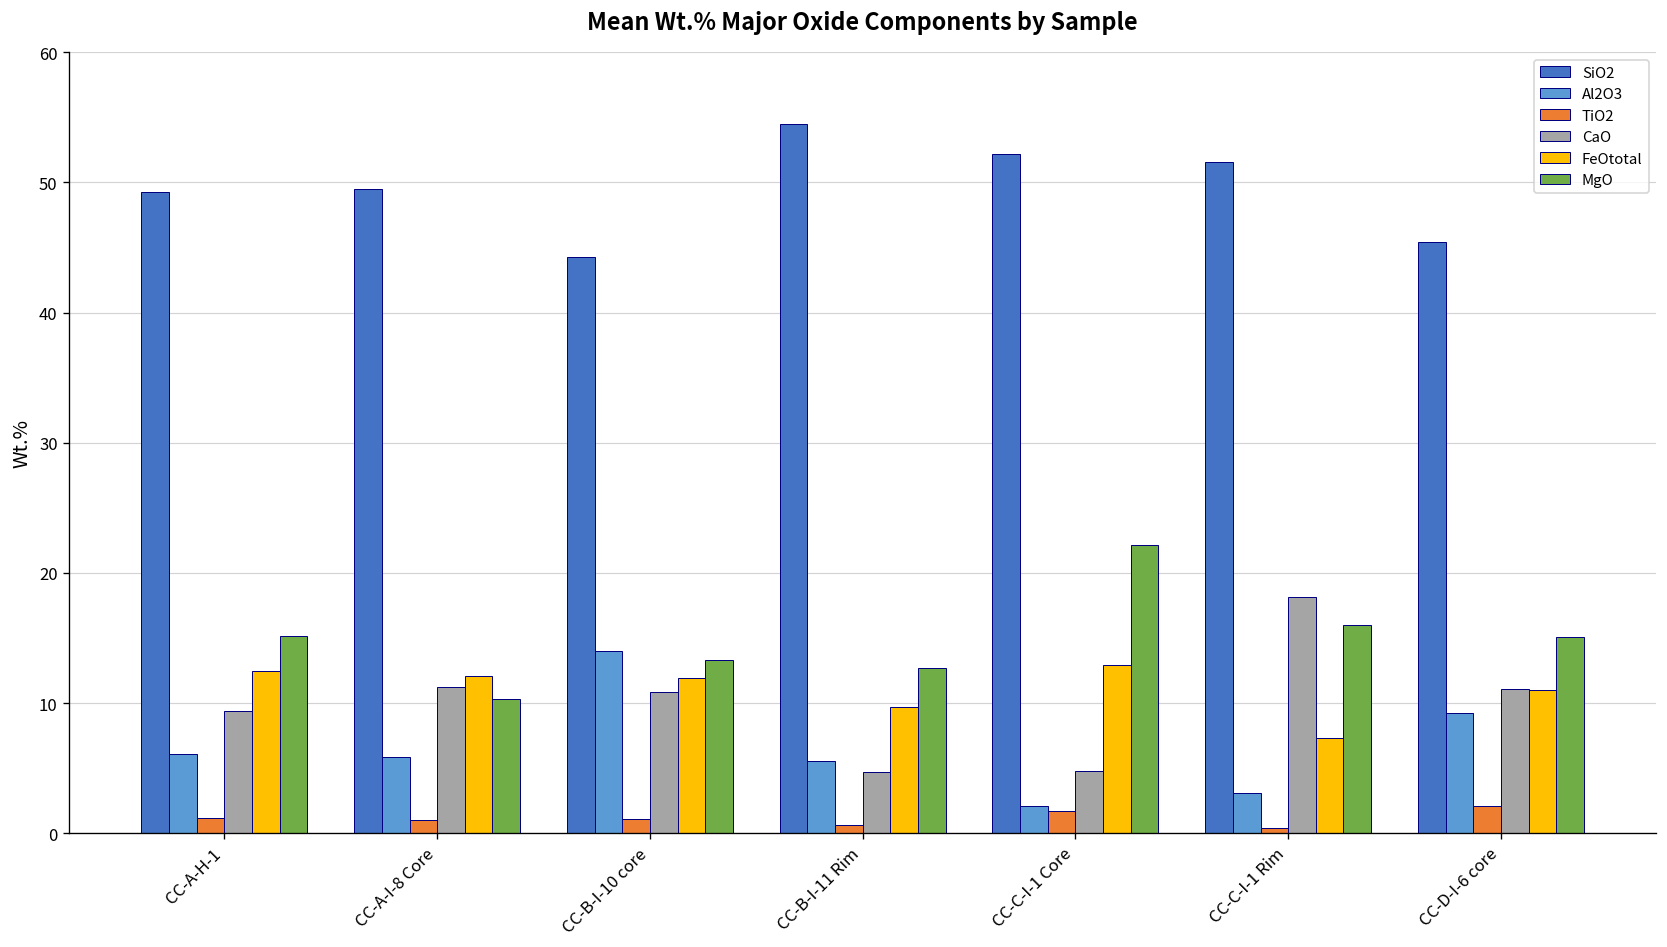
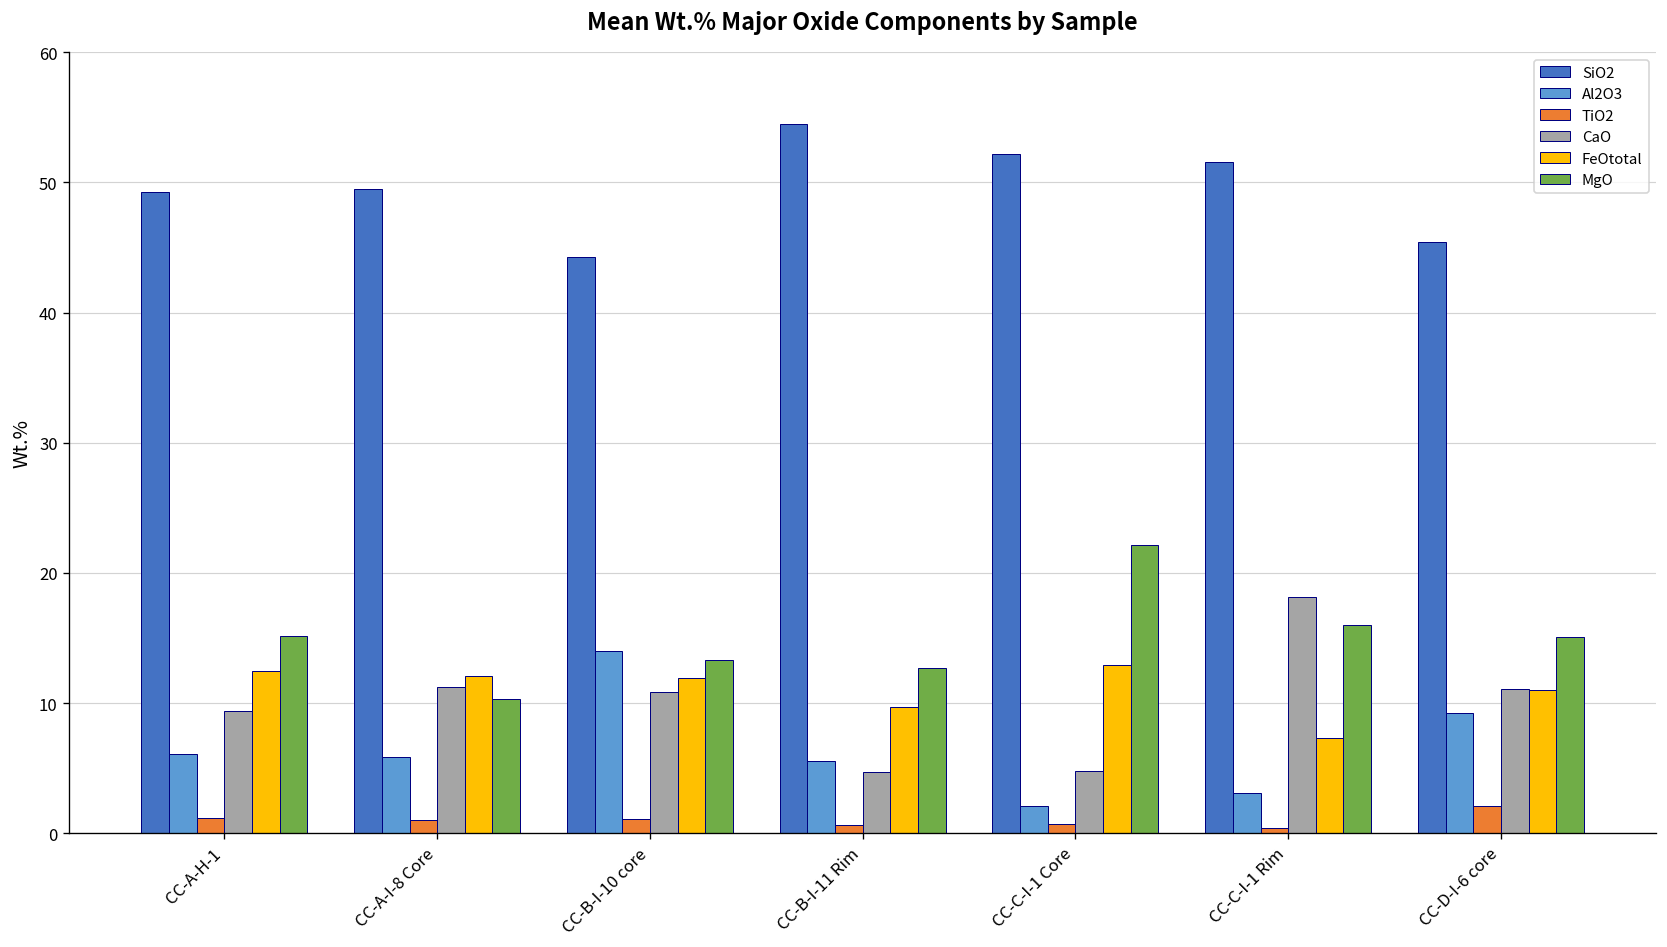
  {
    "TiO2": {
      "CC-A-H-1": 1.1,
      "CC-A-I-8 Core": 1.0,
      "CC-B-I-10 core": 1.1,
      "CC-B-I-11 Rim": 0.6,
-     "CC-C-I-1 Core": 1.7,
+     "CC-C-I-1 Core": 0.7,
      "CC-C-I-1 Rim": 0.4,
      "CC-D-I-6 core": 2.1
    },
    "CaO": {
      "CC-A-H-1": 9.4,
      "CC-A-I-8 Core": 11.2,
      "CC-B-I-10 core": 10.9,
      "CC-B-I-11 Rim": 4.7,
      "CC-C-I-1 Core": 4.8,
      "CC-C-I-1 Rim": 18.1,
      "CC-D-I-6 core": 11.1
    },
    "FeOtotal": {
      "CC-A-H-1": 12.4,
      "CC-A-I-8 Core": 12.1,
      "CC-B-I-10 core": 11.9,
      "CC-B-I-11 Rim": 9.7,
      "CC-C-I-1 Core": 12.9,
      "CC-C-I-1 Rim": 7.3,
      "CC-D-I-6 core": 11.0
    },
    "MgO": {
      "CC-A-H-1": 15.2,
      "CC-A-I-8 Core": 10.3,
      "CC-B-I-10 core": 13.3,
      "CC-B-I-11 Rim": 12.7,
      "CC-C-I-1 Core": 22.1,
      "CC-C-I-1 Rim": 16.0,
      "CC-D-I-6 core": 15.1
    }
  }
